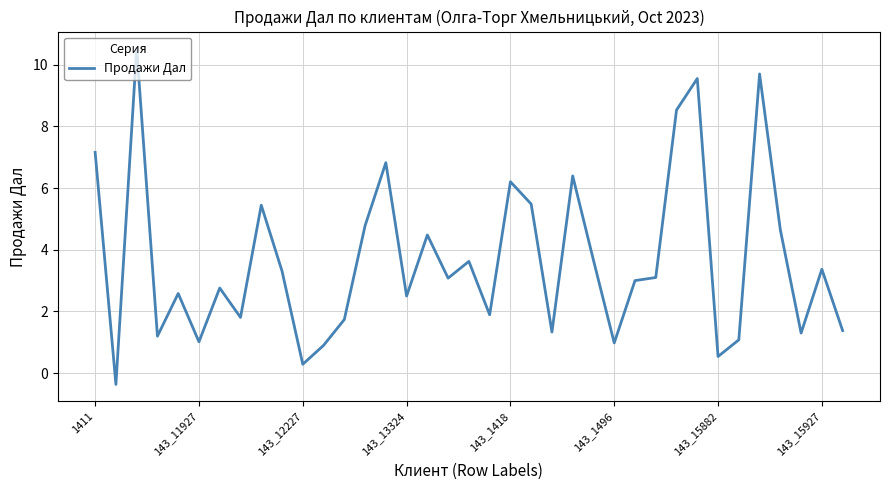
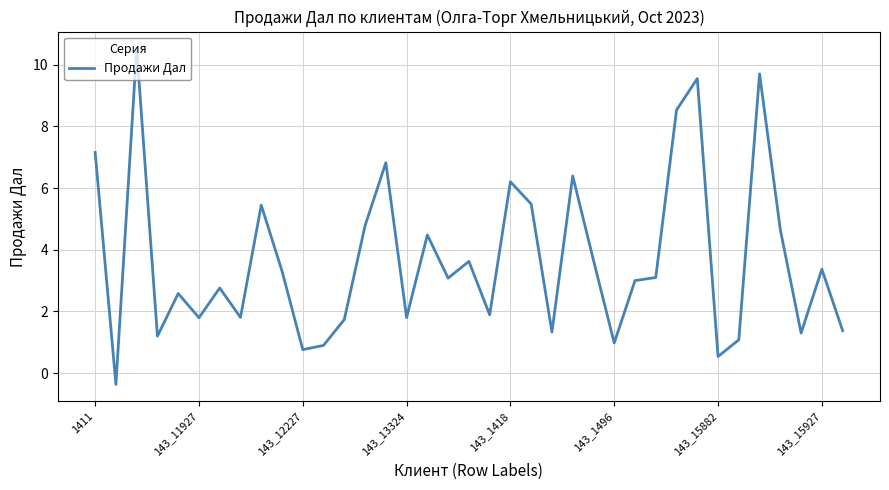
  {
    "1411": 7.2,
-   "143_11927": 1.0,
-   "143_12227": 0.3,
-   "143_13324": 2.5,
+   "143_11927": 1.8,
+   "143_12227": 0.8,
+   "143_13324": 1.8,
    "143_1418": 6.2,
    "143_1496": 1.0,
    "143_15882": 0.5,
    "143_15927": 3.4
  }
